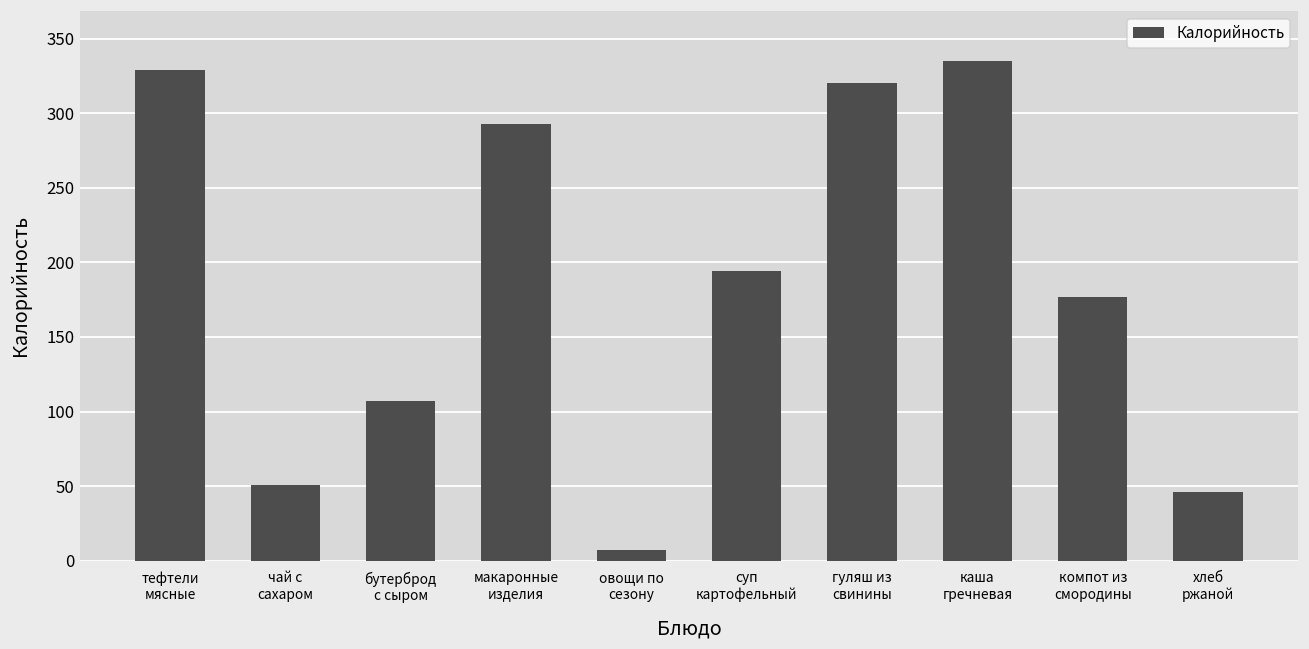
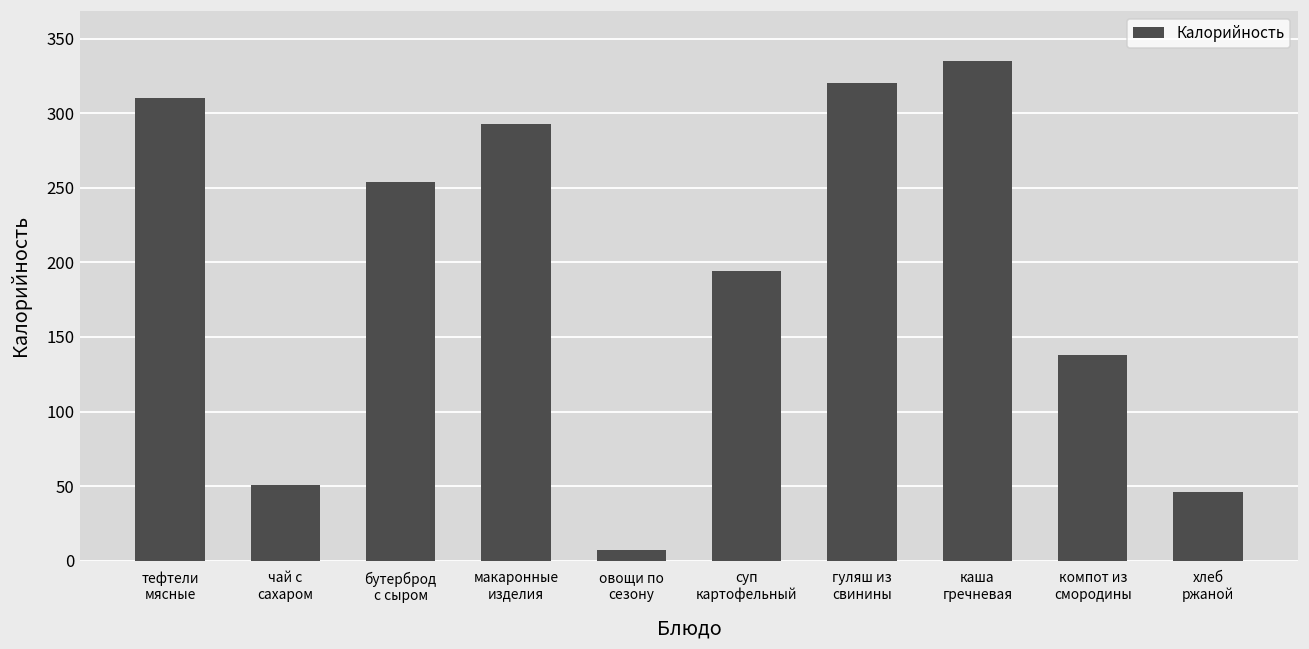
  {
-   "тефтели мясные": 329,
+   "тефтели мясные": 310,
    "чай с сахаром": 51,
-   "бутерброд с сыром": 107,
+   "бутерброд с сыром": 254,
    "макаронные изделия": 293,
    "овощи по сезону": 7,
    "суп картофельный": 194,
    "гуляш из свинины": 320,
    "каша гречневая": 335,
-   "компот из смородины": 177,
+   "компот из смородины": 138,
    "хлеб ржаной": 46
  }
